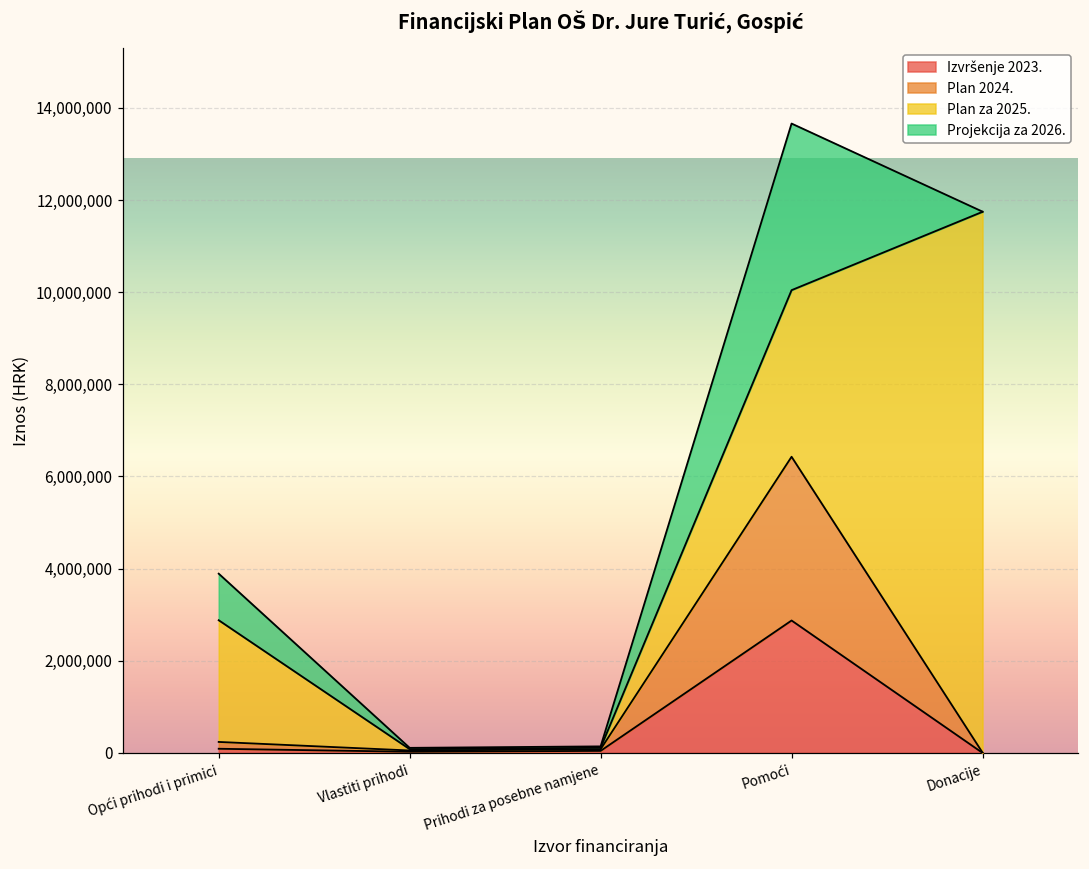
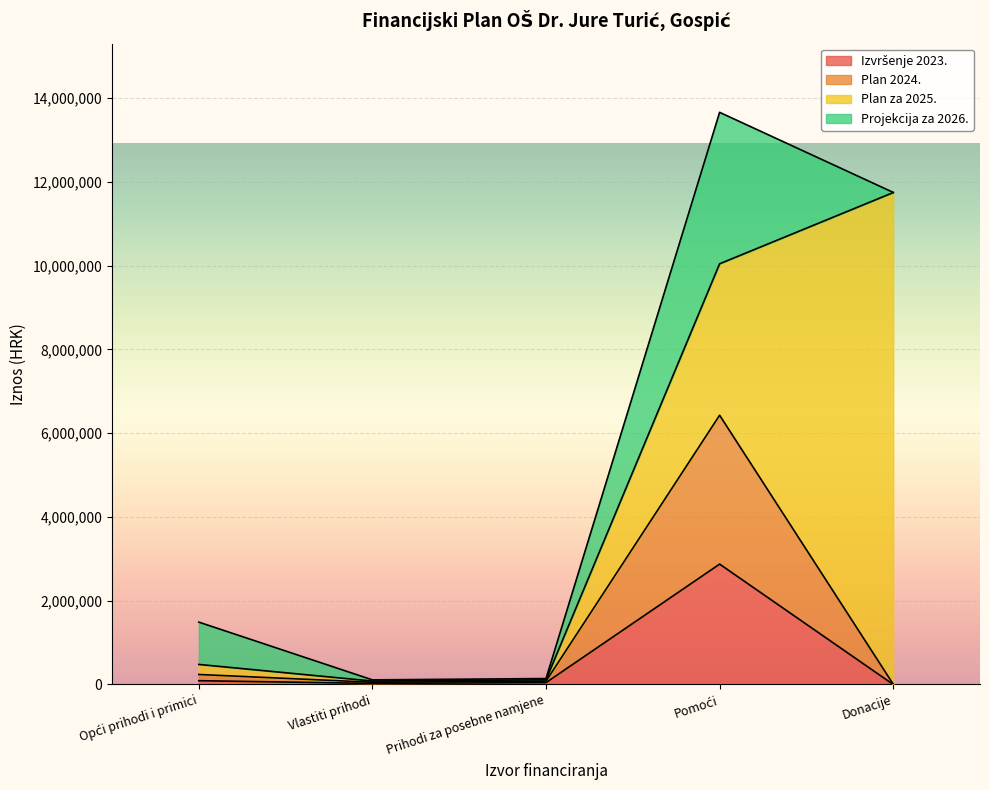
  {
    "Plan za 2025.": {
-     "Opći prihodi i primici": "2,600,000",
+     "Opći prihodi i primici": "200,000",
      "Pomoći": "3,600,000"
    },
    "Projekcija za 2026.": {
      "Opći prihodi i primici": "1,000,000",
      "Pomoći": "3,600,000"
    }
  }
